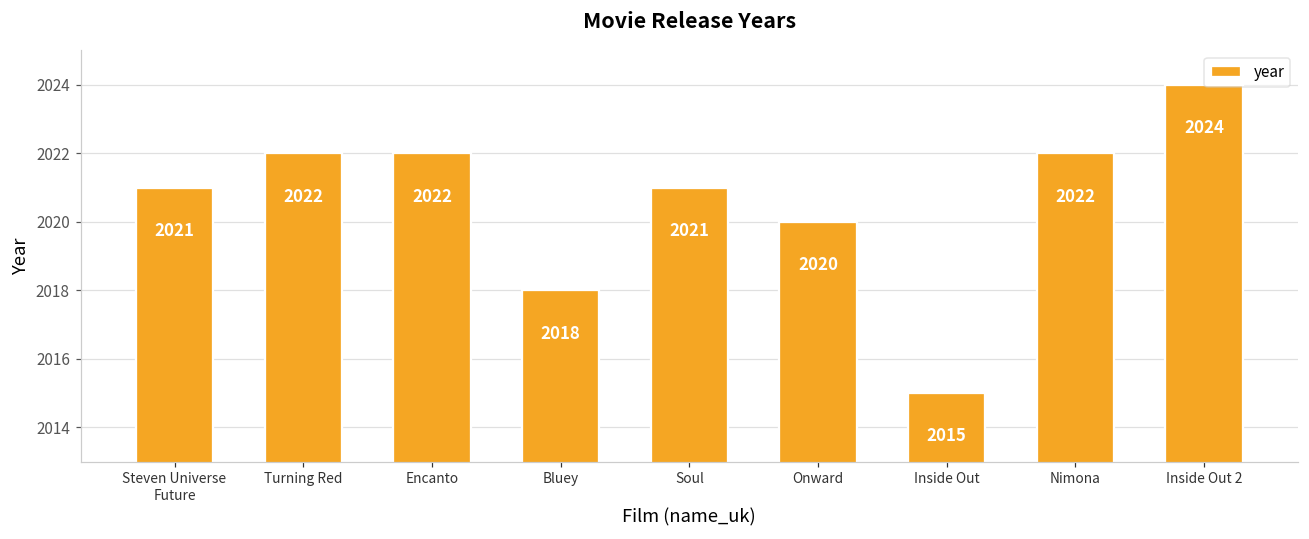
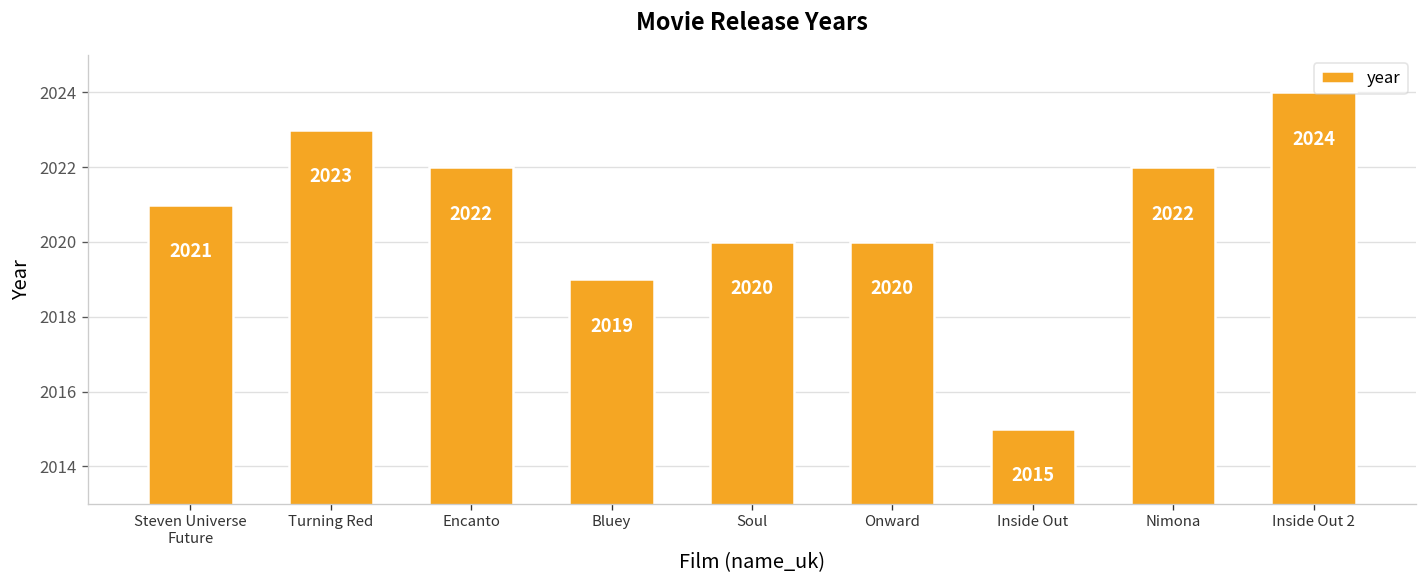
  {
    "Steven Universe Future": 2021,
-   "Turning Red": 2022,
+   "Turning Red": 2023,
    "Encanto": 2022,
-   "Bluey": 2018,
-   "Soul": 2021,
+   "Bluey": 2019,
+   "Soul": 2020,
    "Onward": 2020,
    "Inside Out": 2015,
    "Nimona": 2022,
    "Inside Out 2": 2024
  }
